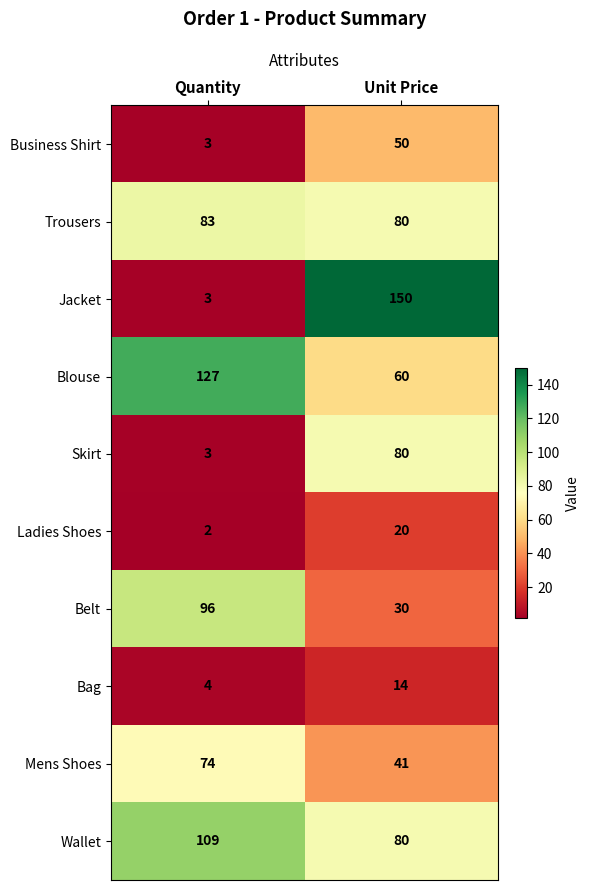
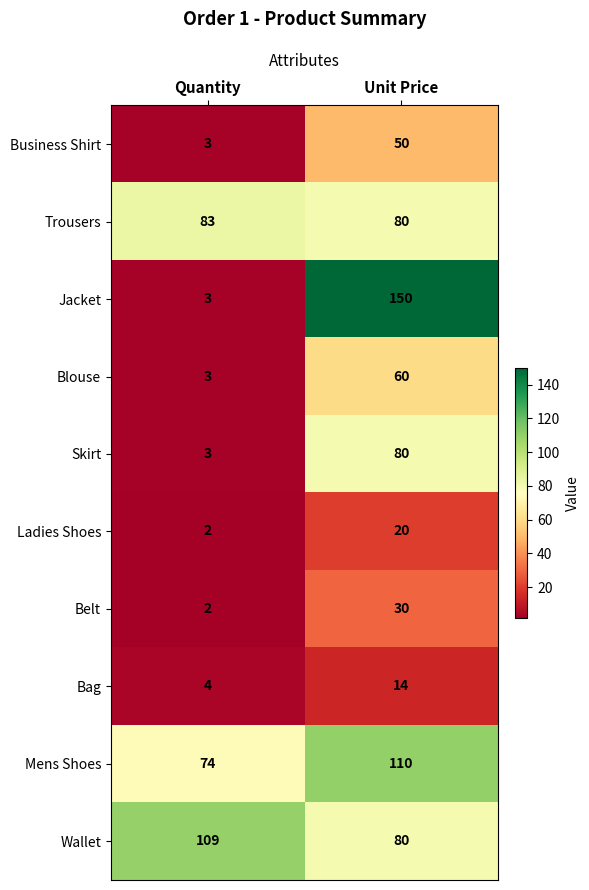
  {
    "Business Shirt": {
      "Quantity": 3,
      "Unit Price": 50
    },
    "Trousers": {
      "Quantity": 83,
      "Unit Price": 80
    },
    "Jacket": {
      "Quantity": 3,
      "Unit Price": 150
    },
    "Blouse": {
-     "Quantity": 127,
+     "Quantity": 3,
      "Unit Price": 60
    },
    "Skirt": {
      "Quantity": 3,
      "Unit Price": 80
    },
    "Ladies Shoes": {
      "Quantity": 2,
      "Unit Price": 20
    },
    "Belt": {
-     "Quantity": 96,
+     "Quantity": 2,
      "Unit Price": 30
    },
    "Bag": {
      "Quantity": 4,
      "Unit Price": 14
    },
    "Mens Shoes": {
      "Quantity": 74,
-     "Unit Price": 41
+     "Unit Price": 110
    },
    "Wallet": {
      "Quantity": 109,
      "Unit Price": 80
    }
  }
